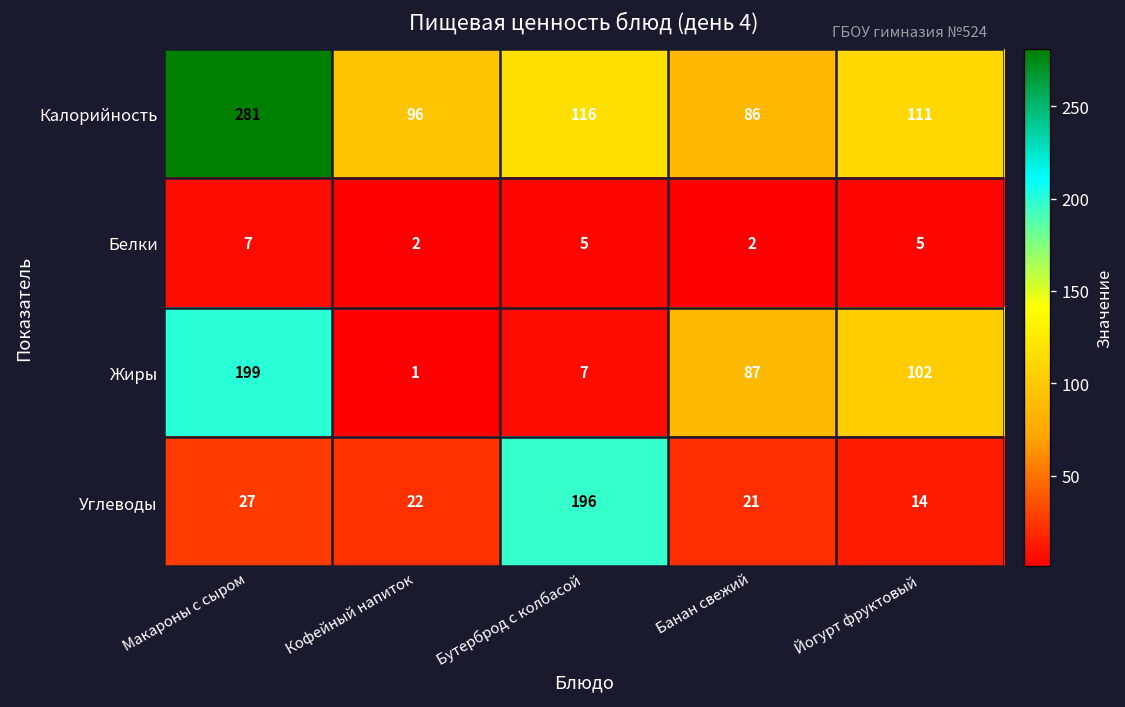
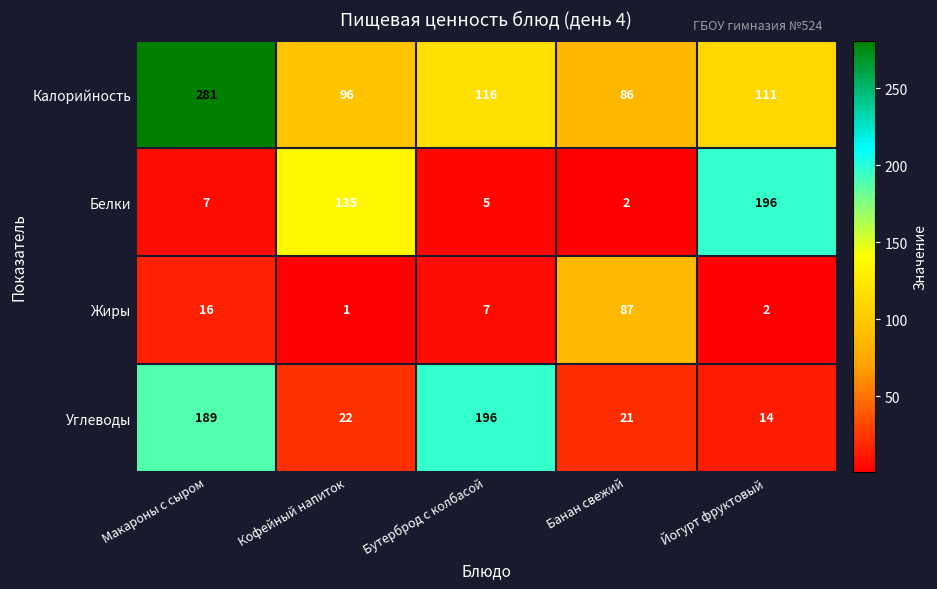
  {
    "Калорийность": {
      "Макароны с сыром": 281,
      "Кофейный напиток": 96,
      "Бутерброд с колбасой": 116,
      "Банан свежий": 86,
      "Йогурт фруктовый": 111
    },
    "Белки": {
      "Макароны с сыром": 7,
-     "Кофейный напиток": 2,
+     "Кофейный напиток": 135,
      "Бутерброд с колбасой": 5,
      "Банан свежий": 2,
-     "Йогурт фруктовый": 5
+     "Йогурт фруктовый": 196
    },
    "Жиры": {
-     "Макароны с сыром": 199,
+     "Макароны с сыром": 16,
      "Кофейный напиток": 1,
      "Бутерброд с колбасой": 7,
      "Банан свежий": 87,
-     "Йогурт фруктовый": 102
+     "Йогурт фруктовый": 2
    },
    "Углеводы": {
-     "Макароны с сыром": 27,
+     "Макароны с сыром": 189,
      "Кофейный напиток": 22,
      "Бутерброд с колбасой": 196,
      "Банан свежий": 21,
      "Йогурт фруктовый": 14
    }
  }
